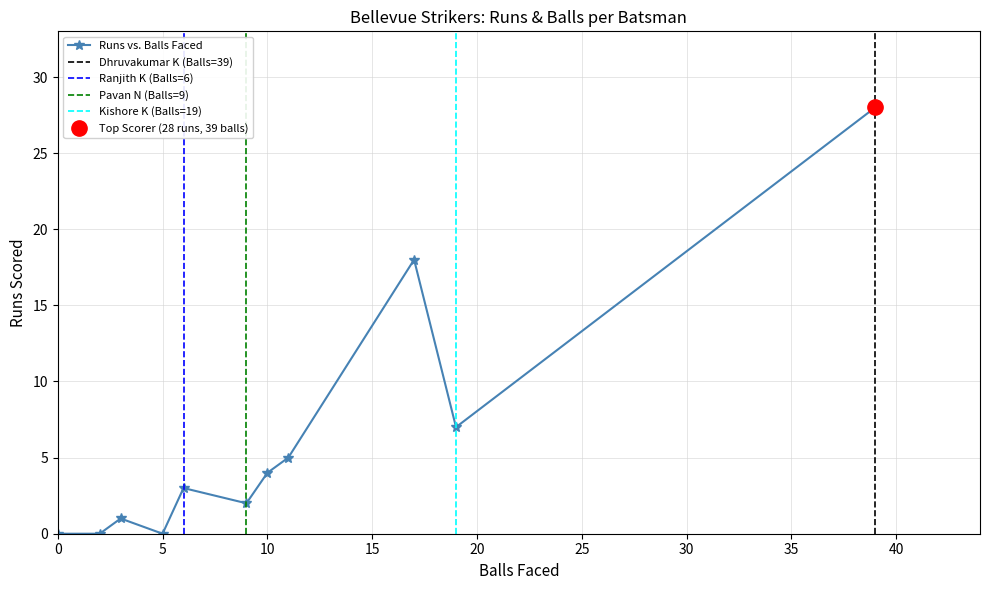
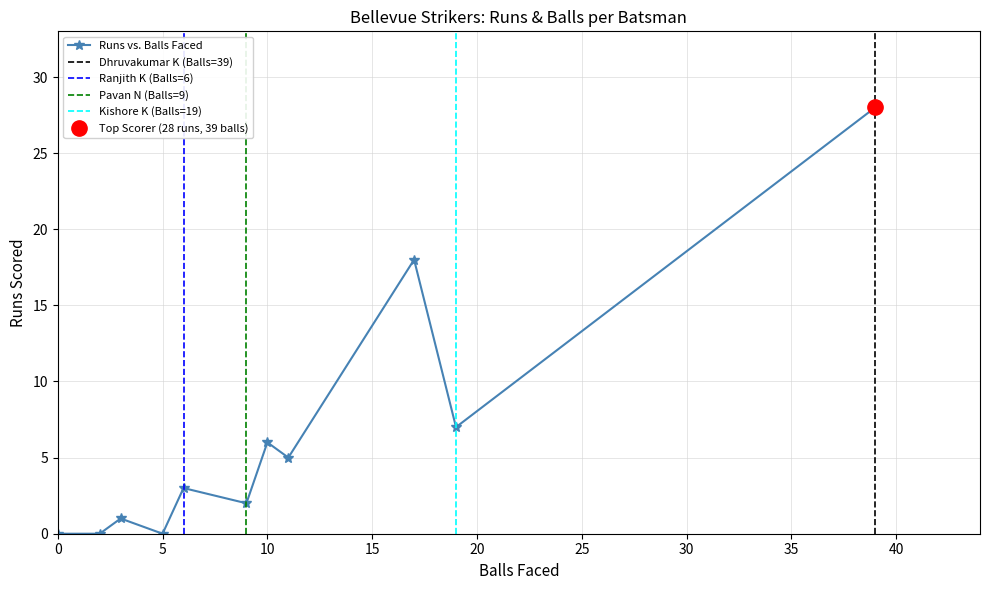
  {
    "Runs vs. Balls Faced": {
      "0": 0,
      "5": 0,
-     "10": 4
+     "10": 6
    }
  }
